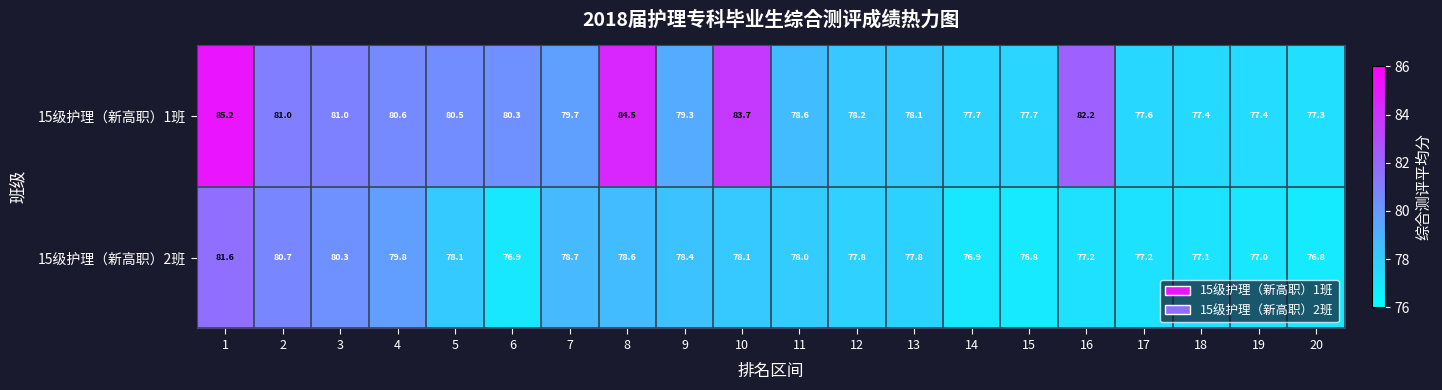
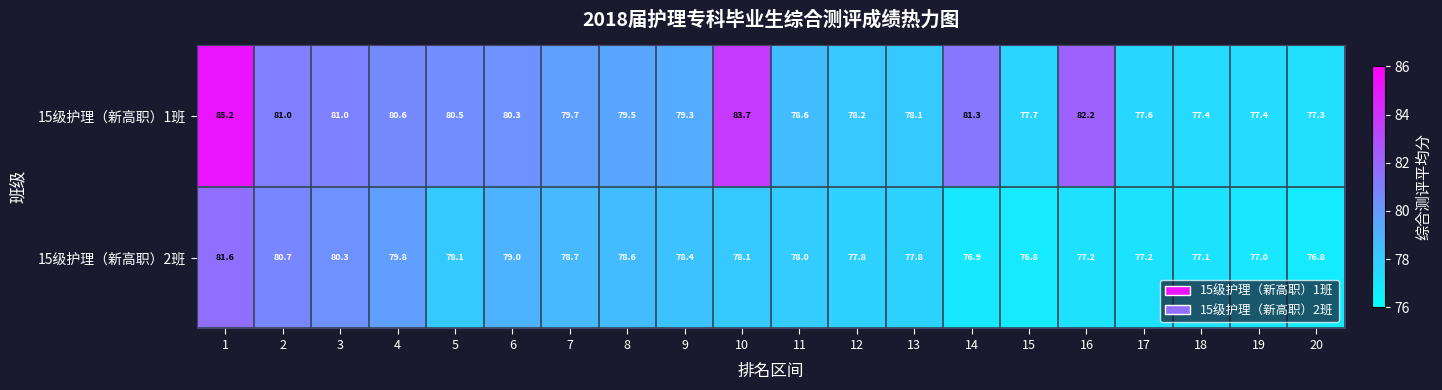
  {
    "15级护理（新高职）1班": {
      "1": 85.2,
      "2": 81.0,
      "3": 81.0,
      "4": 80.6,
      "5": 80.5,
      "6": 80.3,
      "7": 79.7,
-     "8": 84.5,
+     "8": 79.5,
      "9": 79.3,
      "10": 83.7,
      "11": 78.6,
      "12": 78.2,
      "13": 78.1,
-     "14": 77.7,
+     "14": 81.3,
      "15": 77.7,
      "16": 82.2,
      "17": 77.6,
      "18": 77.4,
      "19": 77.4,
      "20": 77.3
    },
    "15级护理（新高职）2班": {
      "1": 81.6,
      "2": 80.7,
      "3": 80.3,
      "4": 79.8,
      "5": 78.1,
-     "6": 76.9,
+     "6": 79.0,
      "7": 78.7,
      "8": 78.6,
      "9": 78.4,
      "10": 78.1,
      "11": 78.0,
      "12": 77.8,
      "13": 77.8,
      "14": 76.9,
      "15": 76.8,
      "16": 77.2,
      "17": 77.2,
      "18": 77.1,
      "19": 77.0,
      "20": 76.8
    }
  }
